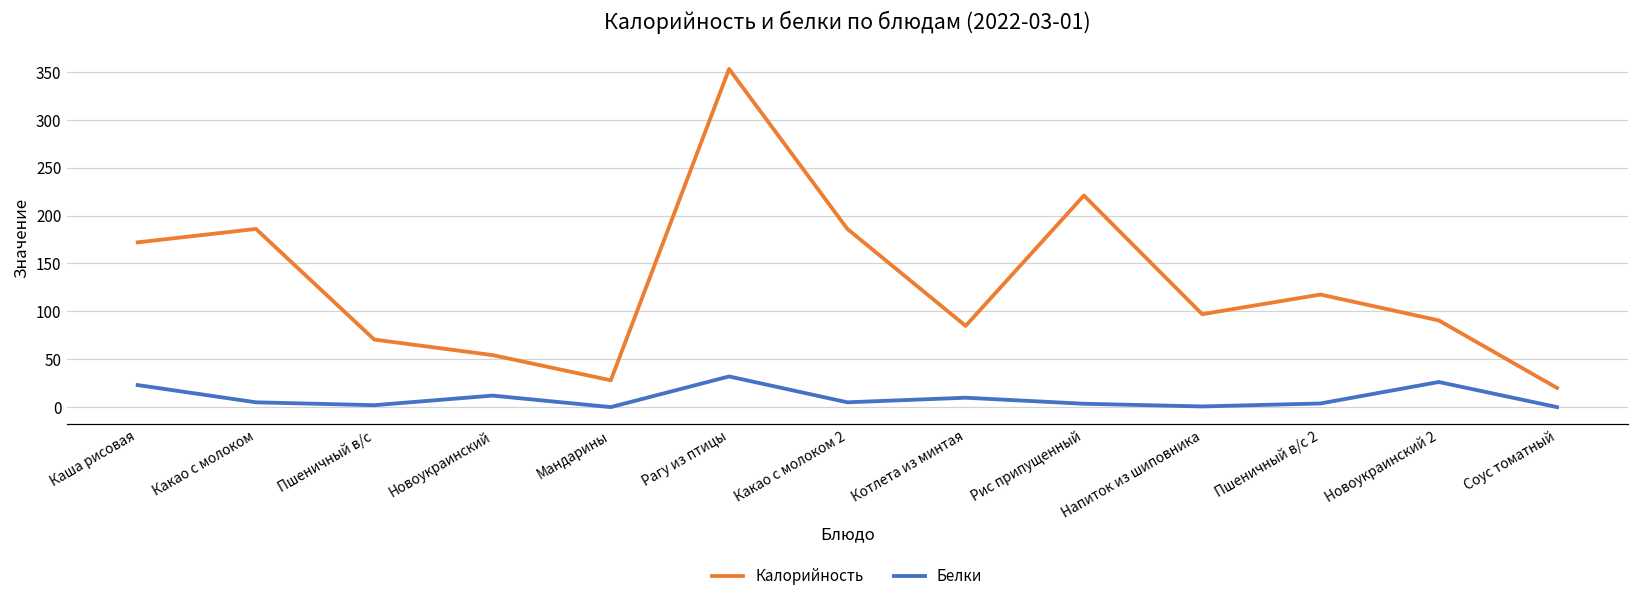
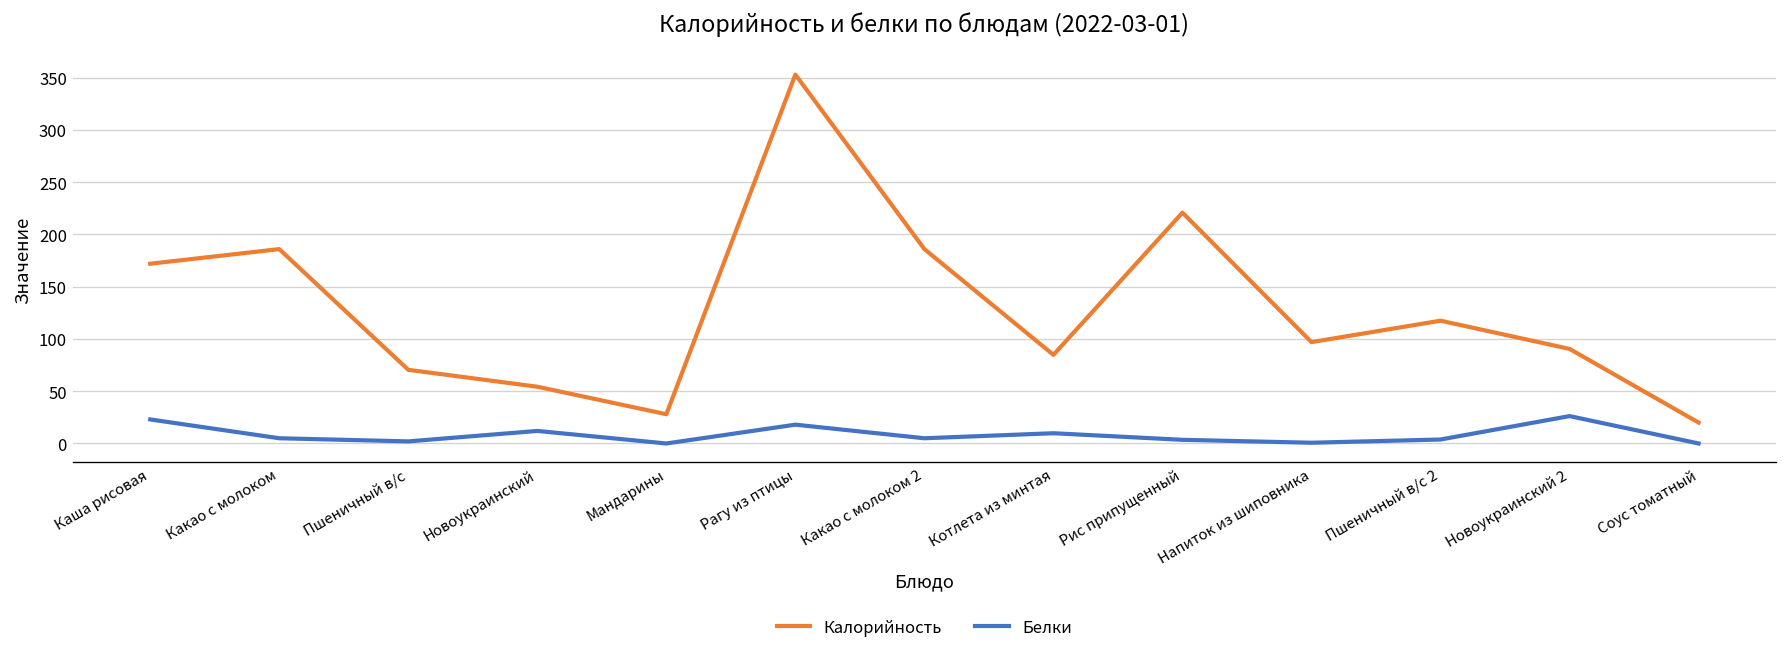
  {
    "Калорийность": {
      "Каша рисовая": 170,
      "Какао с молоком": 190,
      "Пшеничный в/с": 70,
      "Новоукраинский": 50,
      "Мандарины": 30,
      "Рагу из птицы": 350,
      "Какао с молоком 2": 190,
      "Котлета из минтая": 80,
      "Рис припущенный": 220,
      "Напиток из шиповника": 100,
      "Пшеничный в/с 2": 120,
      "Новоукраинский 2": 90,
      "Соус томатный": 20
    },
    "Белки": {
      "Каша рисовая": 20,
      "Какао с молоком": 10,
      "Пшеничный в/с": 0,
      "Новоукраинский": 10,
      "Мандарины": 0,
-     "Рагу из птицы": 30,
+     "Рагу из птицы": 20,
      "Какао с молоком 2": 10,
      "Котлета из минтая": 10,
      "Рис припущенный": 0,
      "Напиток из шиповника": 0,
      "Пшеничный в/с 2": 0,
      "Новоукраинский 2": 30,
      "Соус томатный": 0
    }
  }
